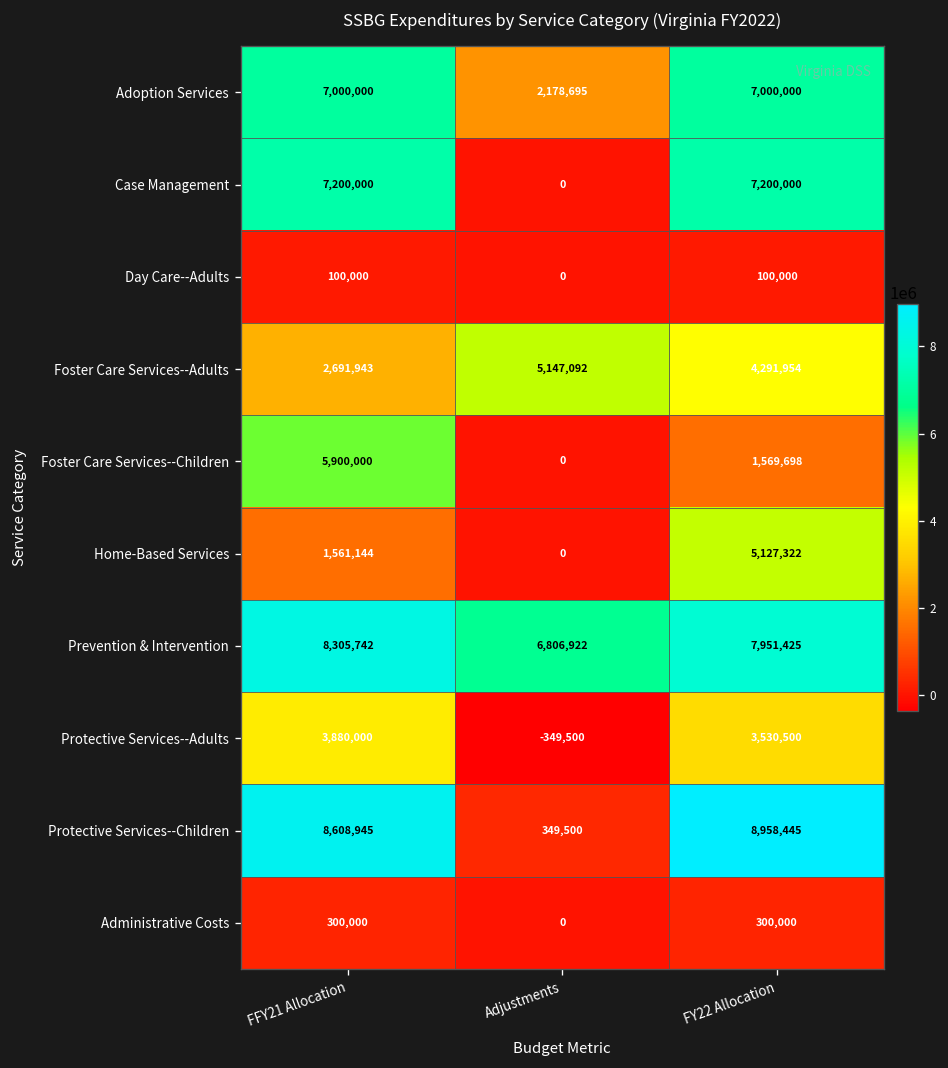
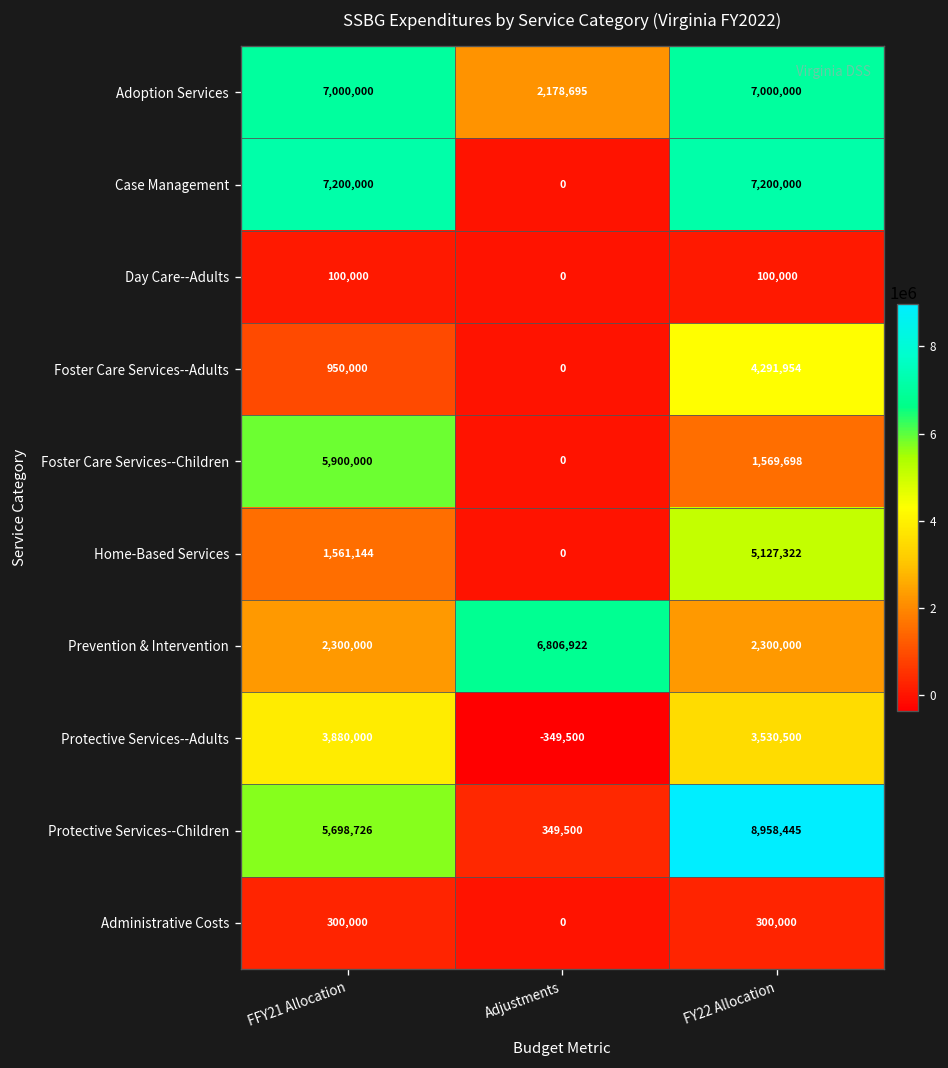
  {
    "Adoption Services": {
      "FFY21 Allocation": "7,000,000",
      "Adjustments": "2,178,695"
    },
    "Case Management": {
      "FFY21 Allocation": "7,200,000",
      "Adjustments": "0",
      "FY22 Allocation": "7,200,000"
    },
    "Day Care--Adults": {
      "FFY21 Allocation": "100,000",
      "Adjustments": "0",
      "FY22 Allocation": "100,000"
    },
    "Foster Care Services--Adults": {
-     "FFY21 Allocation": "2,691,943",
-     "Adjustments": "5,147,092",
+     "FFY21 Allocation": "950,000",
+     "Adjustments": "0",
      "FY22 Allocation": "4,291,954"
    },
    "Foster Care Services--Children": {
      "FFY21 Allocation": "5,900,000",
      "Adjustments": "0",
      "FY22 Allocation": "1,569,698"
    },
    "Home-Based Services": {
      "FFY21 Allocation": "1,561,144",
      "Adjustments": "0",
      "FY22 Allocation": "5,127,322"
    },
    "Prevention & Intervention": {
-     "FFY21 Allocation": "8,305,742",
+     "FFY21 Allocation": "2,300,000",
      "Adjustments": "6,806,922",
-     "FY22 Allocation": "7,951,425"
+     "FY22 Allocation": "2,300,000"
    },
    "Protective Services--Adults": {
      "FFY21 Allocation": "3,880,000",
      "Adjustments": "-349,500",
      "FY22 Allocation": "3,530,500"
    },
    "Protective Services--Children": {
-     "FFY21 Allocation": "8,608,945",
+     "FFY21 Allocation": "5,698,726",
      "Adjustments": "349,500",
      "FY22 Allocation": "8,958,445"
    },
    "Administrative Costs": {
      "FFY21 Allocation": "300,000",
      "Adjustments": "0",
      "FY22 Allocation": "300,000"
    }
  }
